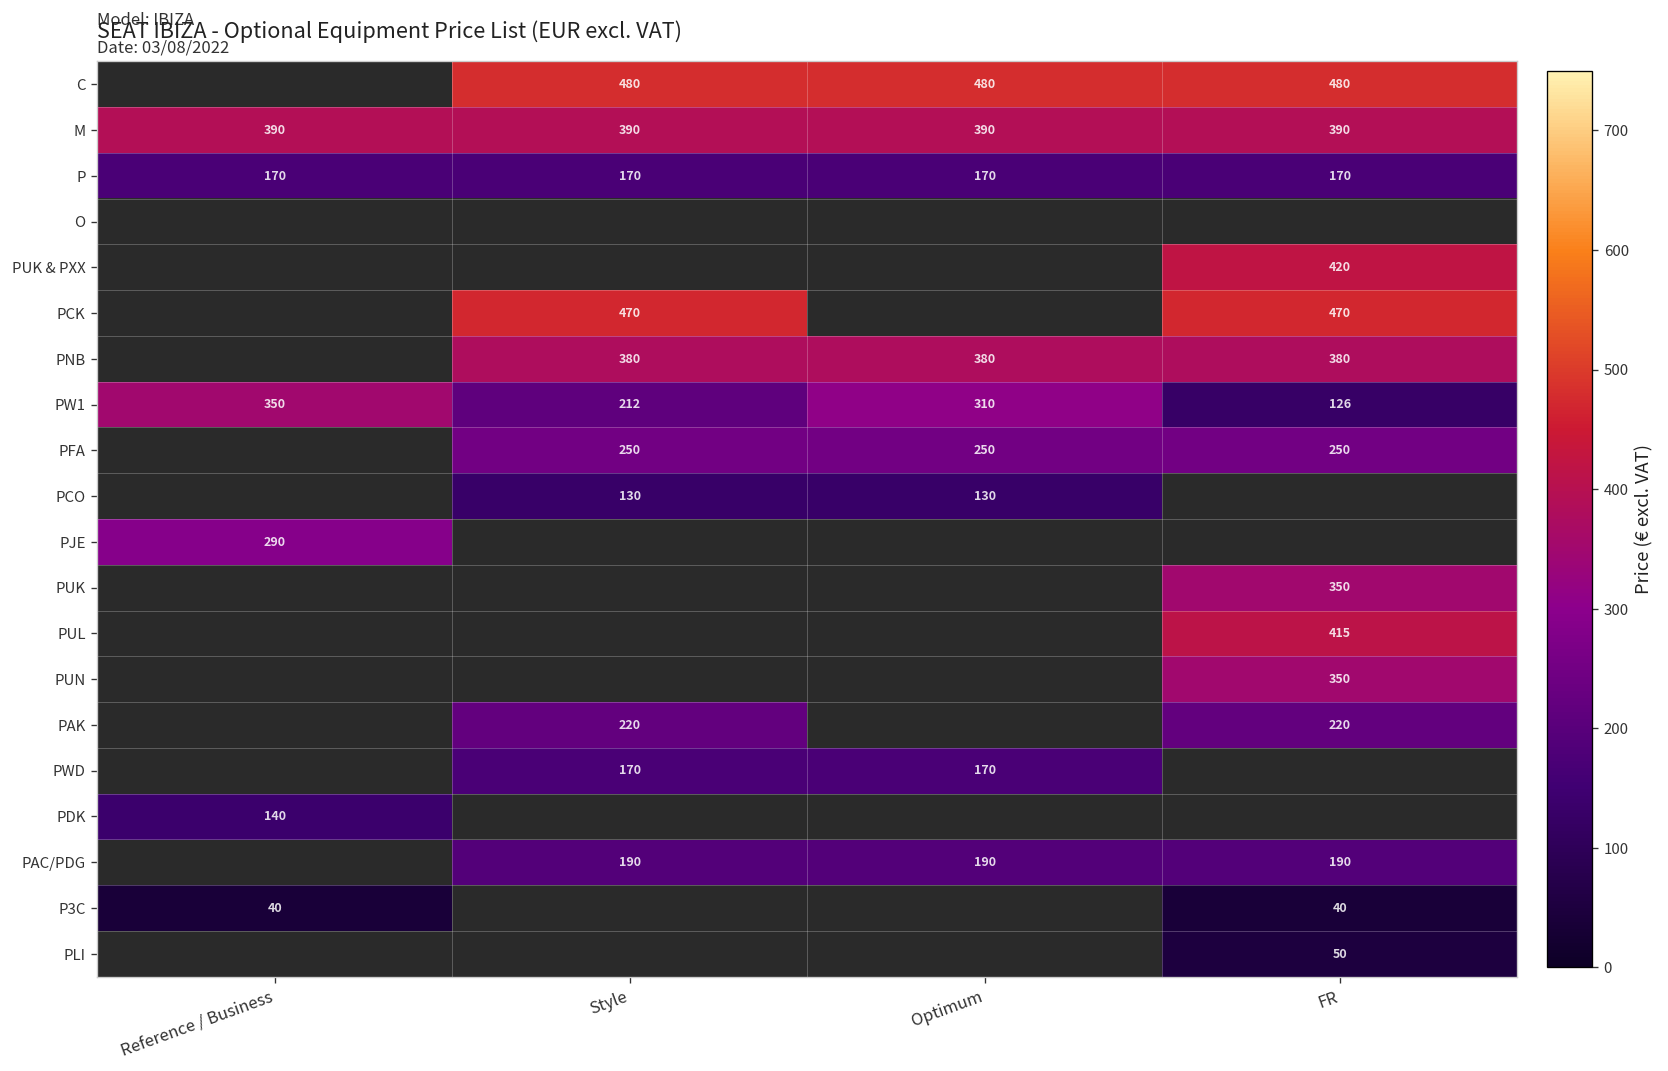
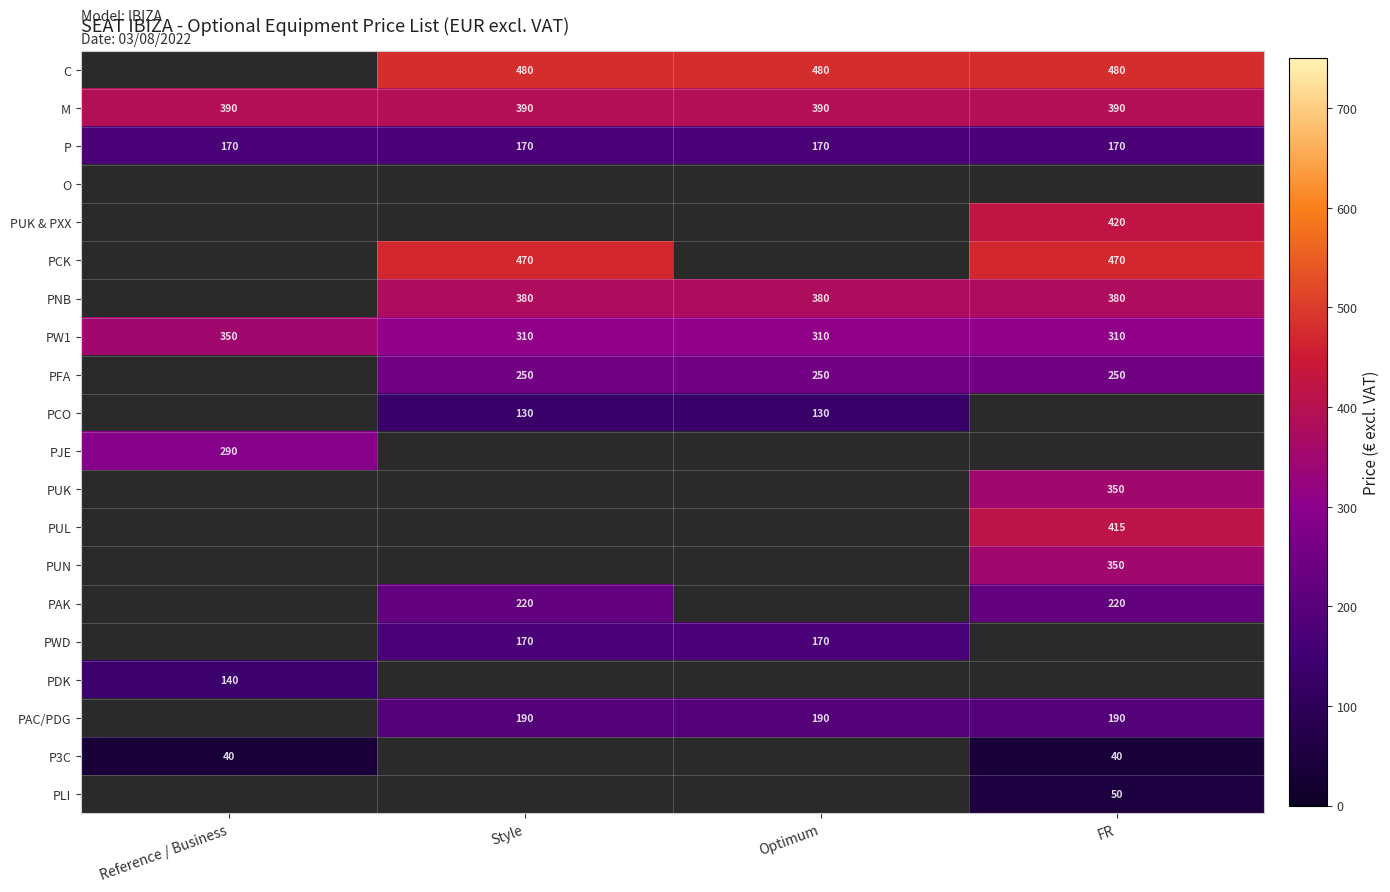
  {
    "C": {
      "Style": 480,
      "Optimum": 480,
      "FR": 480
    },
    "M": {
      "Reference / Business": 390,
      "Style": 390,
      "Optimum": 390,
      "FR": 390
    },
    "P": {
      "Reference / Business": 170,
      "Style": 170,
      "Optimum": 170,
      "FR": 170
    },
    "PUK & PXX": {
      "FR": 420
    },
    "PCK": {
      "Style": 470,
      "FR": 470
    },
    "PNB": {
      "Style": 380,
      "Optimum": 380,
      "FR": 380
    },
    "PW1": {
      "Reference / Business": 350,
-     "Style": 212,
+     "Style": 310,
      "Optimum": 310,
-     "FR": 126
+     "FR": 310
    },
    "PFA": {
      "Style": 250,
      "Optimum": 250,
      "FR": 250
    },
    "PCO": {
      "Style": 130,
      "Optimum": 130
    },
    "PJE": {
      "Reference / Business": 290
    },
    "PUK": {
      "FR": 350
    },
    "PUL": {
      "FR": 415
    },
    "PUN": {
      "FR": 350
    },
    "PAK": {
      "Style": 220,
      "FR": 220
    },
    "PWD": {
      "Style": 170,
      "Optimum": 170
    },
    "PDK": {
      "Reference / Business": 140
    },
    "PAC/PDG": {
      "Style": 190,
      "Optimum": 190,
      "FR": 190
    },
    "P3C": {
      "Reference / Business": 40,
      "FR": 40
    },
    "PLI": {
      "FR": 50
    }
  }
